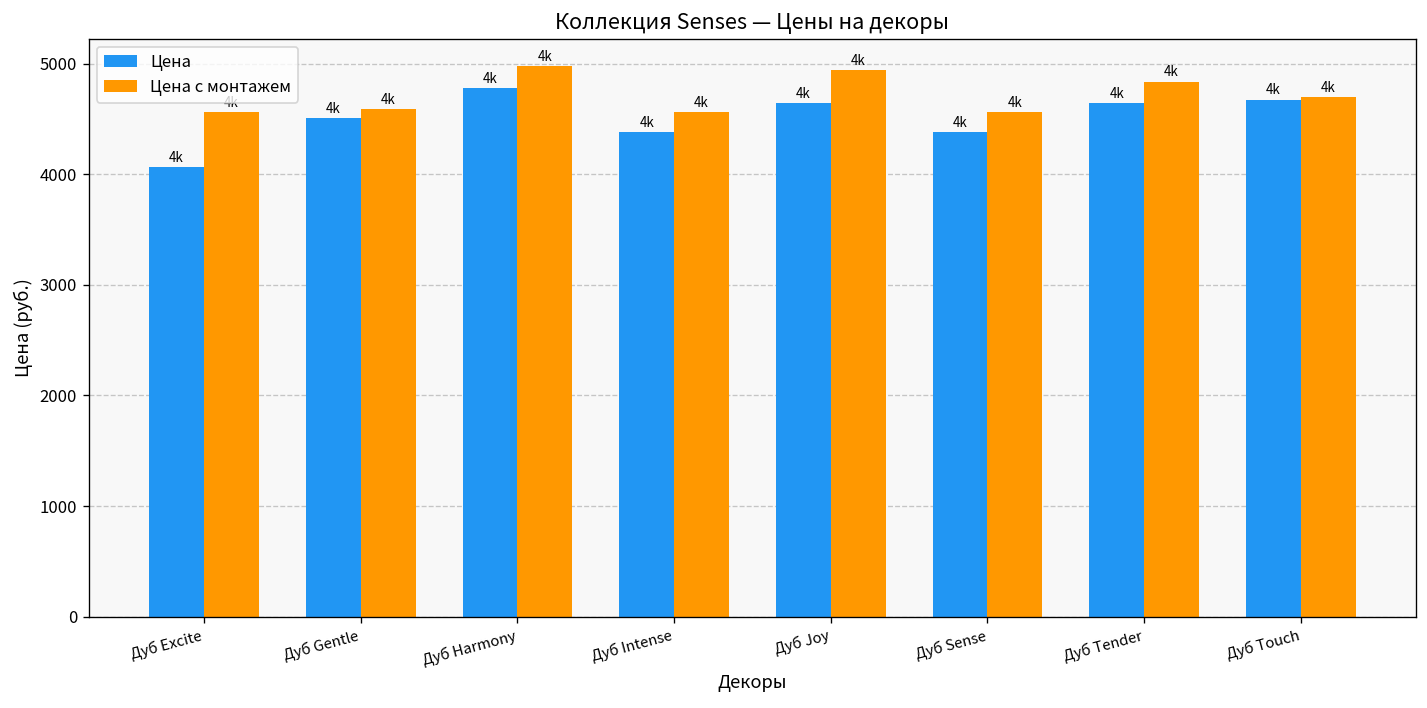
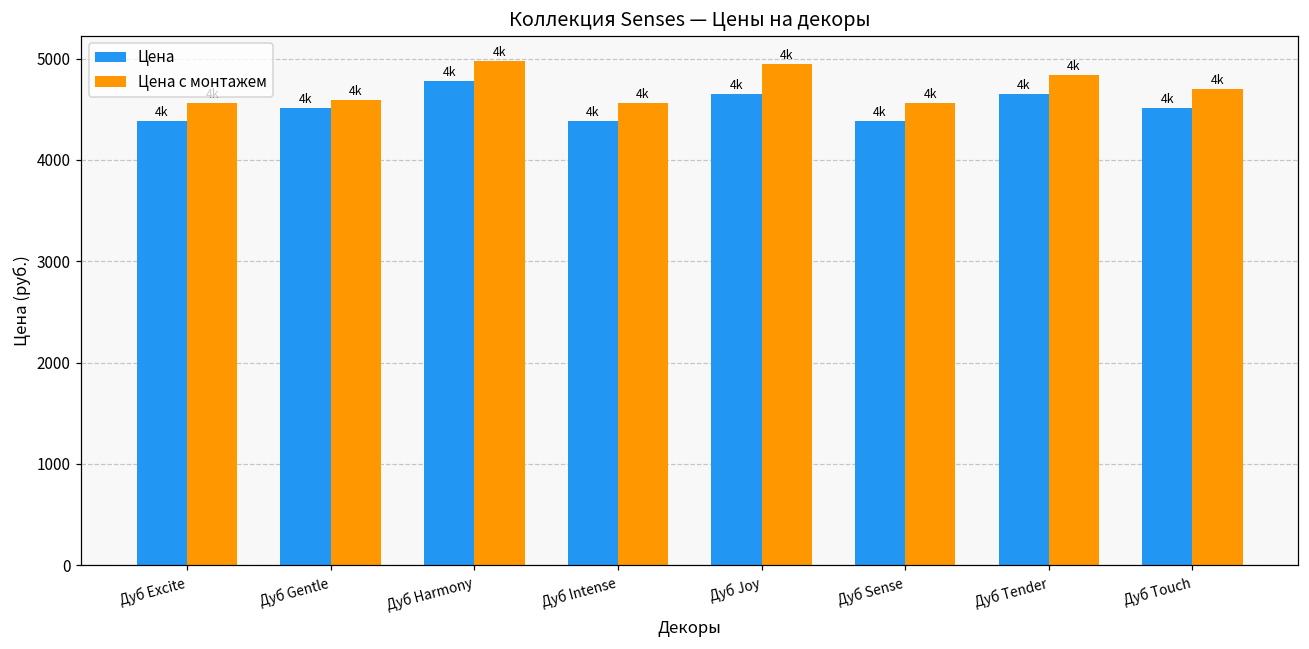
  {
    "Цена": {
-     "Дуб Excite": 4100,
-     "Дуб Touch": 4700
+     "Дуб Excite": 4400,
+     "Дуб Touch": 4500
    }
  }
